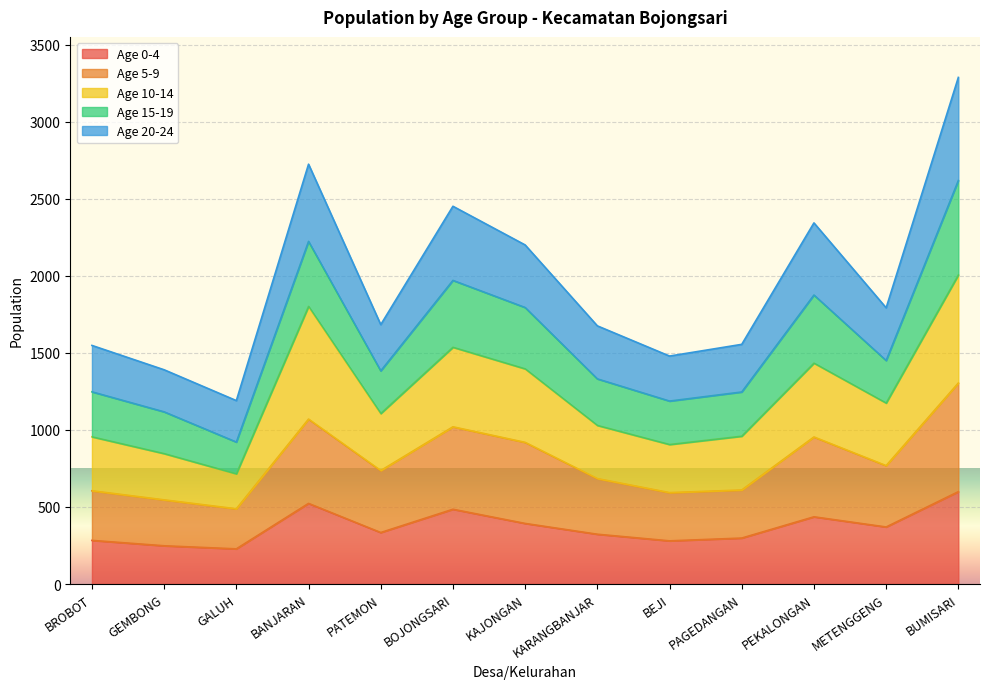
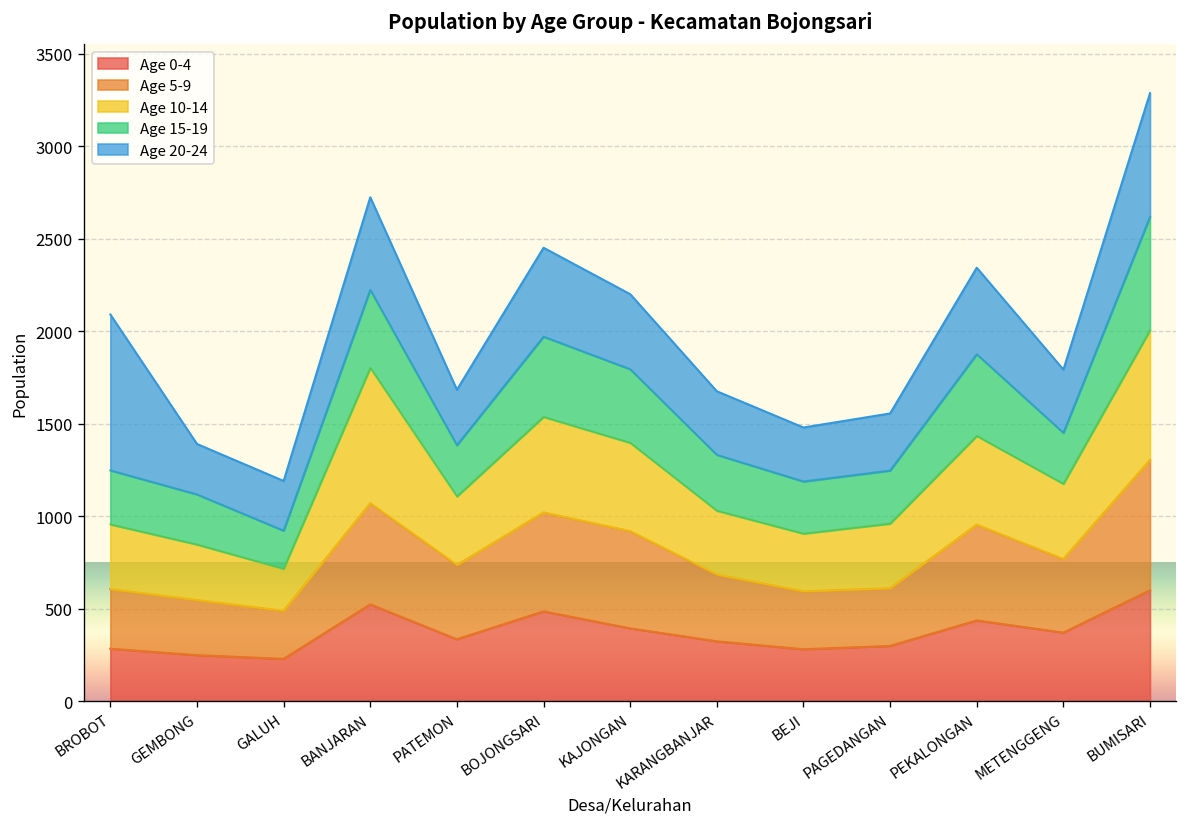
  {
    "Age 10-14": {
      "BROBOT": 350,
      "GEMBONG": 300,
      "GALUH": 230,
      "BANJARAN": 730,
      "PATEMON": 370,
      "BOJONGSARI": 520,
      "KAJONGAN": 480,
      "KARANGBANJAR": 350,
      "BEJI": 310,
      "PAGEDANGAN": 350,
      "PEKALONGAN": 480,
      "METENGGENG": 410,
      "BUMISARI": 700
    },
    "Age 15-19": {
      "BROBOT": 290,
      "GEMBONG": 270,
      "GALUH": 210,
      "BANJARAN": 420,
      "PATEMON": 280,
      "BOJONGSARI": 430,
      "KAJONGAN": 400,
      "KARANGBANJAR": 300,
      "BEJI": 280,
      "PAGEDANGAN": 290,
      "PEKALONGAN": 440,
      "METENGGENG": 280,
      "BUMISARI": 610
    },
    "Age 20-24": {
-     "BROBOT": 300,
+     "BROBOT": 840,
      "GEMBONG": 270,
      "GALUH": 270,
      "BANJARAN": 500,
      "PATEMON": 300,
      "BOJONGSARI": 480,
      "KAJONGAN": 410,
      "KARANGBANJAR": 340,
      "BEJI": 290,
      "PAGEDANGAN": 310,
      "PEKALONGAN": 470,
      "METENGGENG": 340,
      "BUMISARI": 670
    }
  }
